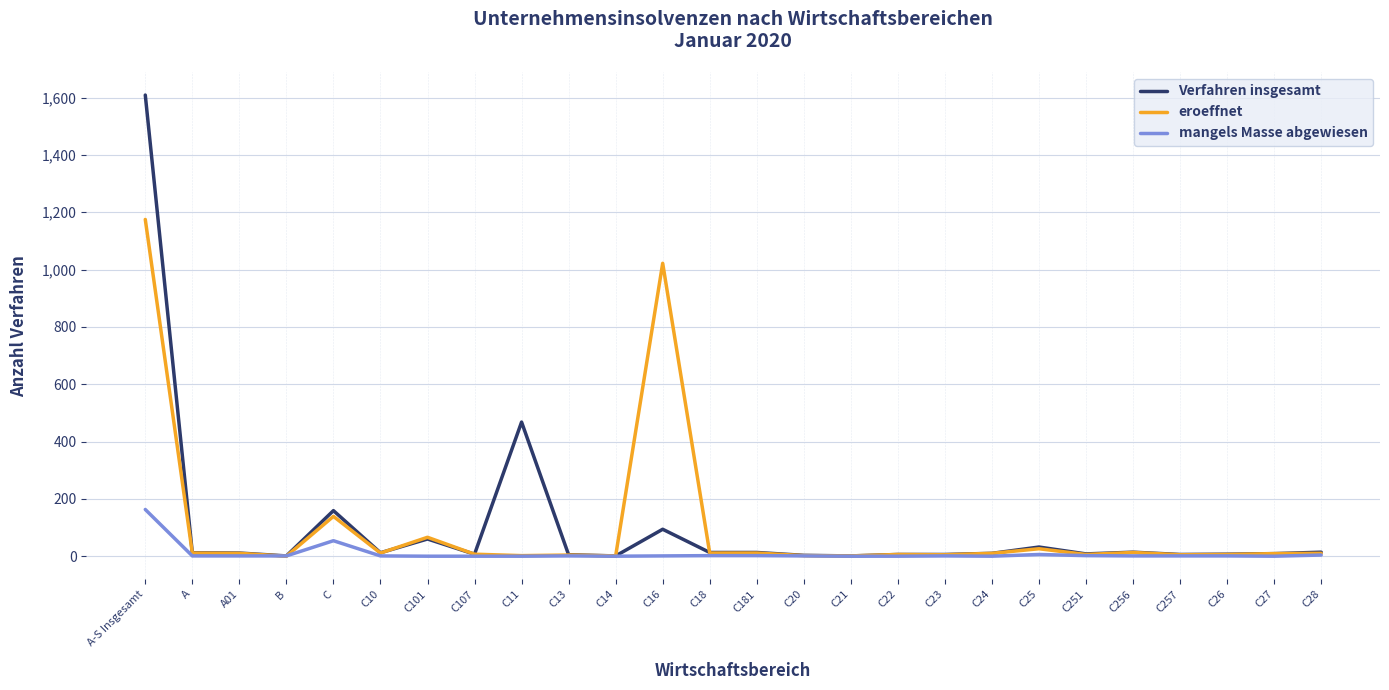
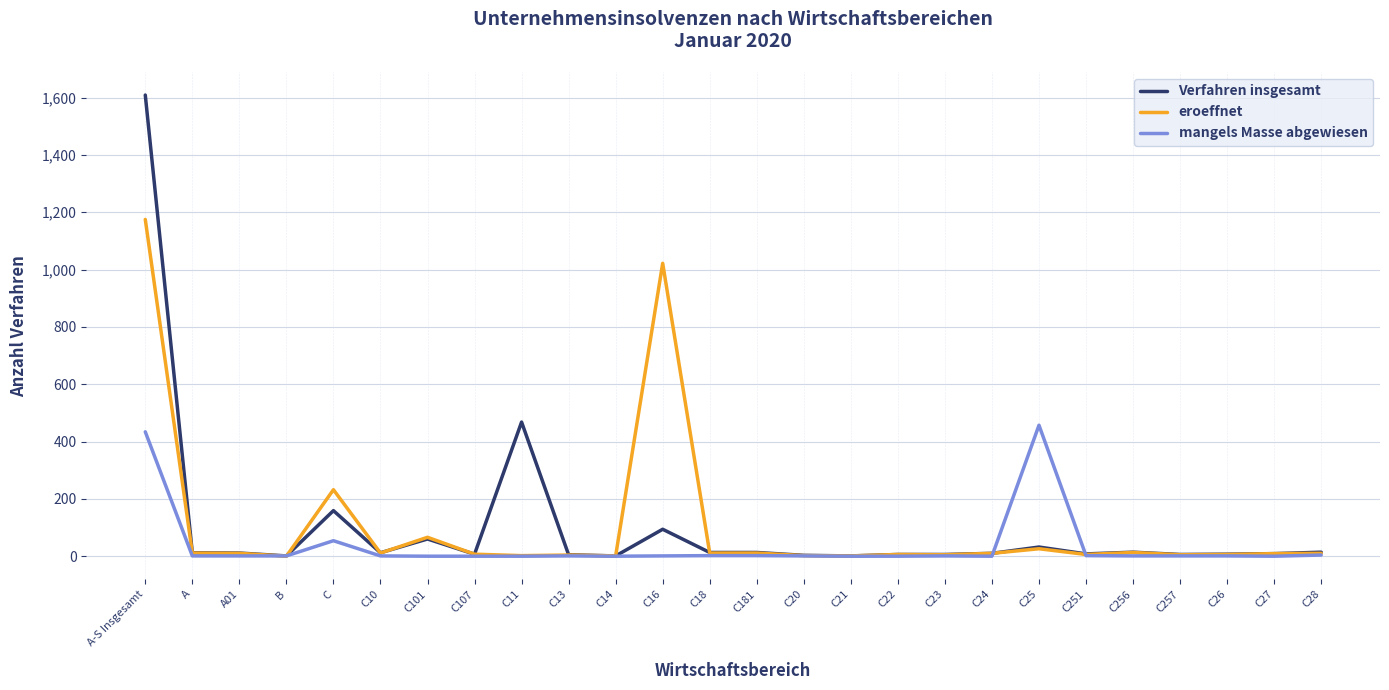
  {
    "Verfahren insgesamt": {
      "A-S Insgesamt": "1,610",
      "C": "160",
      "C11": "470",
      "C16": "90"
    },
    "eroeffnet": {
      "A-S Insgesamt": "1,180",
-     "C": "140",
+     "C": "230",
      "C16": "1,020"
    },
    "mangels Masse abgewiesen": {
-     "A-S Insgesamt": "160",
+     "A-S Insgesamt": "430",
      "A": "0",
      "A01": "0",
      "C": "50",
      "C10": "0",
      "C101": "0",
      "C16": "0",
      "C18": "0",
      "C181": "0",
      "C24": "0",
-     "C25": "10",
+     "C25": "460",
      "C256": "0",
      "C27": "0"
    }
  }
